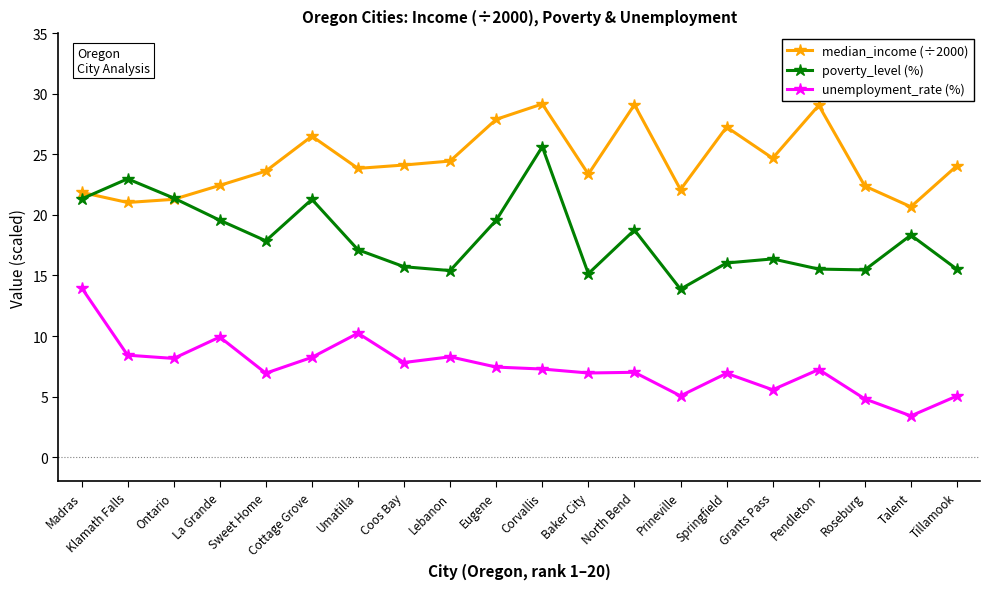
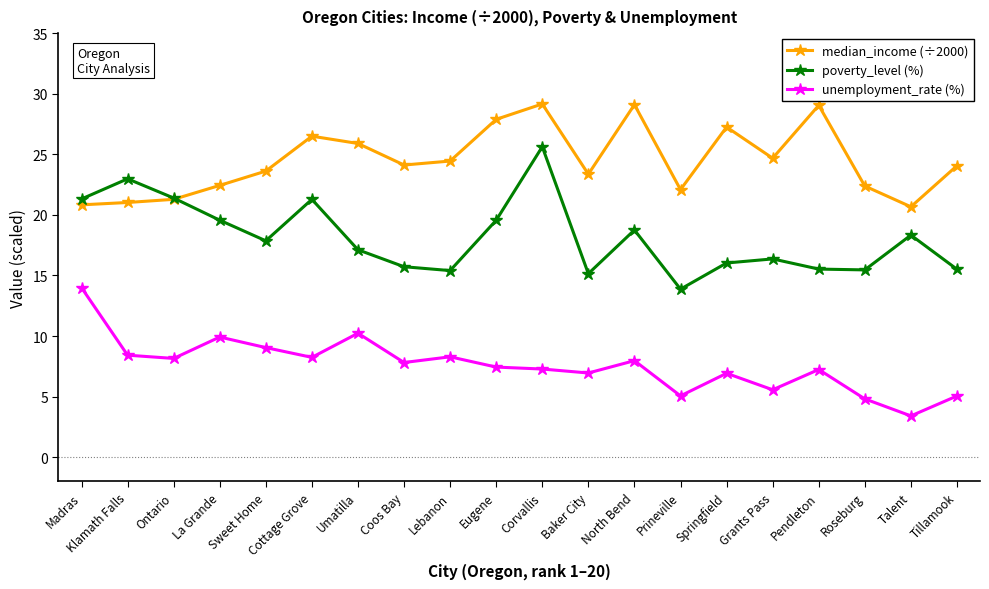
  {
    "median_income (÷2000)": {
-     "Madras": 21.9,
+     "Madras": 20.8,
      "Klamath Falls": 21.0,
      "La Grande": 22.4,
      "Sweet Home": 23.6,
      "Cottage Grove": 26.5,
-     "Umatilla": 23.8,
+     "Umatilla": 25.9,
      "Coos Bay": 24.1,
      "Lebanon": 24.4,
      "Eugene": 27.9,
      "Corvallis": 29.2,
      "Baker City": 23.4,
      "North Bend": 29.1,
      "Prineville": 22.1,
      "Springfield": 27.3,
      "Grants Pass": 24.7,
      "Pendleton": 29.0,
      "Roseburg": 22.4,
      "Talent": 20.7,
      "Tillamook": 24.1
    },
    "poverty_level (%)": {
      "Madras": 21.3,
      "Klamath Falls": 23.0,
      "La Grande": 19.6,
      "Sweet Home": 17.9,
      "Cottage Grove": 21.3,
      "Umatilla": 17.1,
      "Coos Bay": 15.7,
      "Lebanon": 15.4,
      "Eugene": 19.6,
      "Corvallis": 25.6,
      "Baker City": 15.1,
      "North Bend": 18.8,
      "Prineville": 13.9,
      "Springfield": 16.0,
      "Grants Pass": 16.4,
      "Pendleton": 15.5,
      "Roseburg": 15.5,
      "Talent": 18.3,
      "Tillamook": 15.5
    },
    "unemployment_rate (%)": {
      "Madras": 14.0,
      "Klamath Falls": 8.4,
      "Ontario": 8.2,
      "La Grande": 9.9,
-     "Sweet Home": 6.9,
+     "Sweet Home": 9.0,
      "Cottage Grove": 8.2,
      "Umatilla": 10.2,
      "Coos Bay": 7.8,
      "Lebanon": 8.3,
      "Eugene": 7.4,
      "Corvallis": 7.3,
      "Baker City": 6.9,
-     "North Bend": 7.0,
+     "North Bend": 8.0,
      "Prineville": 5.1,
      "Springfield": 6.9,
      "Grants Pass": 5.6,
      "Pendleton": 7.2,
      "Roseburg": 4.8,
      "Talent": 3.4,
      "Tillamook": 5.1
    }
  }
